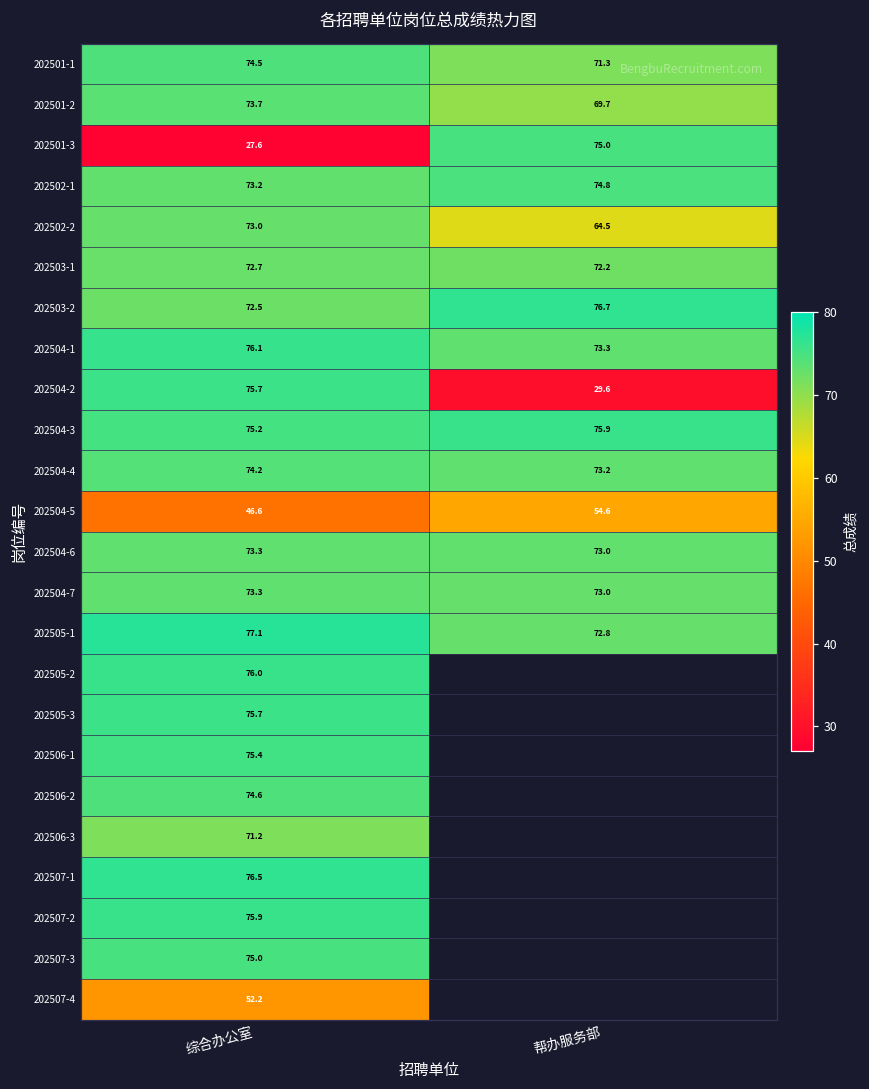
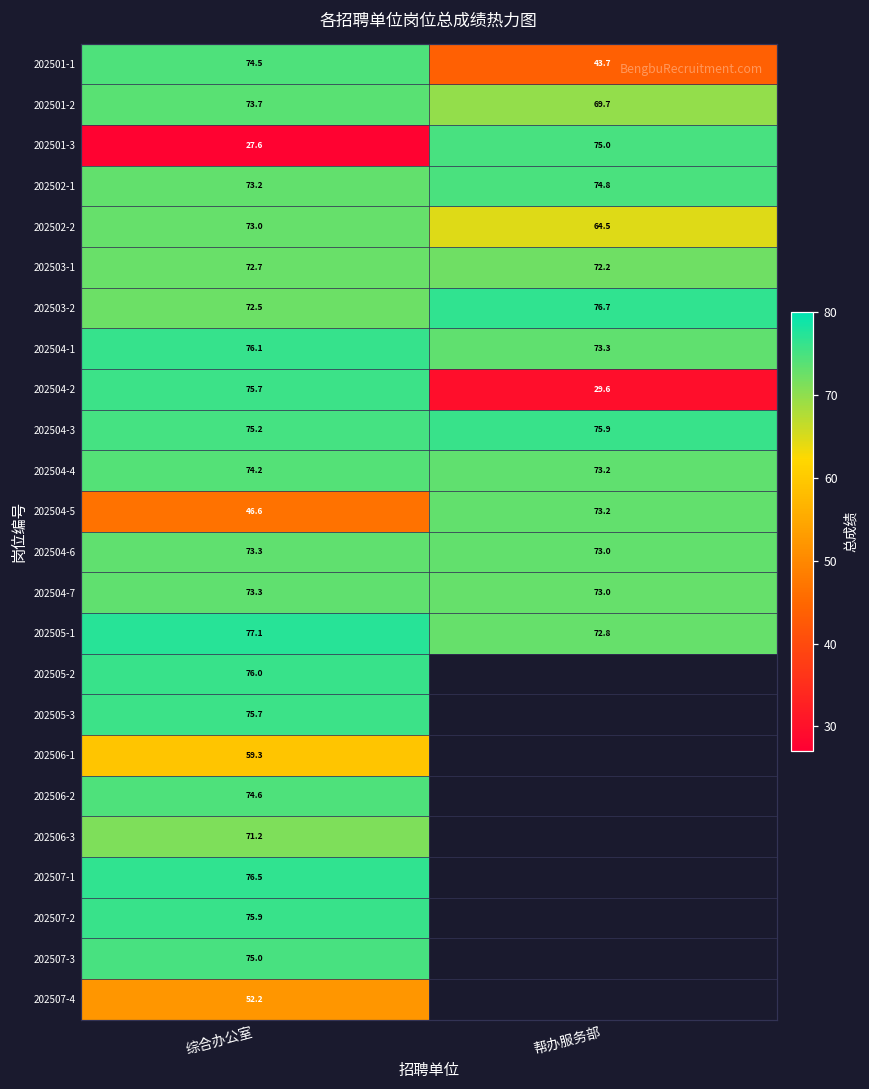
  {
    "202501-1": {
      "综合办公室": 74.5,
-     "帮办服务部": 71.3
+     "帮办服务部": 43.7
    },
    "202501-2": {
      "综合办公室": 73.7,
      "帮办服务部": 69.7
    },
    "202501-3": {
      "综合办公室": 27.6,
      "帮办服务部": 75.0
    },
    "202502-1": {
      "综合办公室": 73.2,
      "帮办服务部": 74.8
    },
    "202502-2": {
      "综合办公室": 73.0,
      "帮办服务部": 64.5
    },
    "202503-1": {
      "综合办公室": 72.7,
      "帮办服务部": 72.2
    },
    "202503-2": {
      "综合办公室": 72.5,
      "帮办服务部": 76.7
    },
    "202504-1": {
      "综合办公室": 76.1,
      "帮办服务部": 73.3
    },
    "202504-2": {
      "综合办公室": 75.7,
      "帮办服务部": 29.6
    },
    "202504-3": {
      "综合办公室": 75.2,
      "帮办服务部": 75.9
    },
    "202504-4": {
      "综合办公室": 74.2,
      "帮办服务部": 73.2
    },
    "202504-5": {
      "综合办公室": 46.6,
-     "帮办服务部": 54.6
+     "帮办服务部": 73.2
    },
    "202504-6": {
      "综合办公室": 73.3,
      "帮办服务部": 73.0
    },
    "202504-7": {
      "综合办公室": 73.3,
      "帮办服务部": 73.0
    },
    "202505-1": {
      "综合办公室": 77.1,
      "帮办服务部": 72.8
    },
    "202505-2": {
      "综合办公室": 76.0
    },
    "202505-3": {
      "综合办公室": 75.7
    },
    "202506-1": {
-     "综合办公室": 75.4
+     "综合办公室": 59.3
    },
    "202506-2": {
      "综合办公室": 74.6
    },
    "202506-3": {
      "综合办公室": 71.2
    },
    "202507-1": {
      "综合办公室": 76.5
    },
    "202507-2": {
      "综合办公室": 75.9
    },
    "202507-3": {
      "综合办公室": 75.0
    },
    "202507-4": {
      "综合办公室": 52.2
    }
  }
